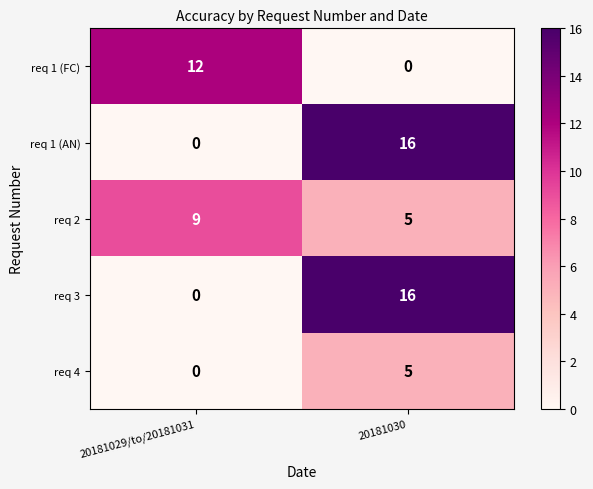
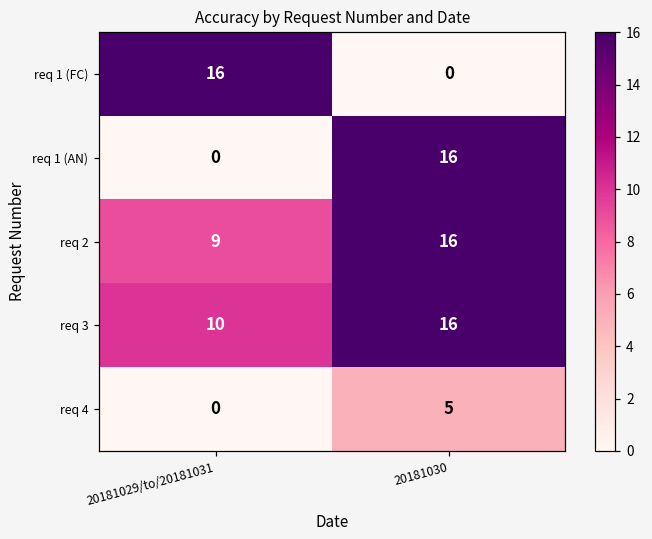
  {
    "req 1 (FC)": {
-     "20181029/to/20181031": 12,
+     "20181029/to/20181031": 16,
      "20181030": 0
    },
    "req 1 (AN)": {
      "20181029/to/20181031": 0,
      "20181030": 16
    },
    "req 2": {
      "20181029/to/20181031": 9,
-     "20181030": 5
+     "20181030": 16
    },
    "req 3": {
-     "20181029/to/20181031": 0,
+     "20181029/to/20181031": 10,
      "20181030": 16
    },
    "req 4": {
      "20181029/to/20181031": 0,
      "20181030": 5
    }
  }
